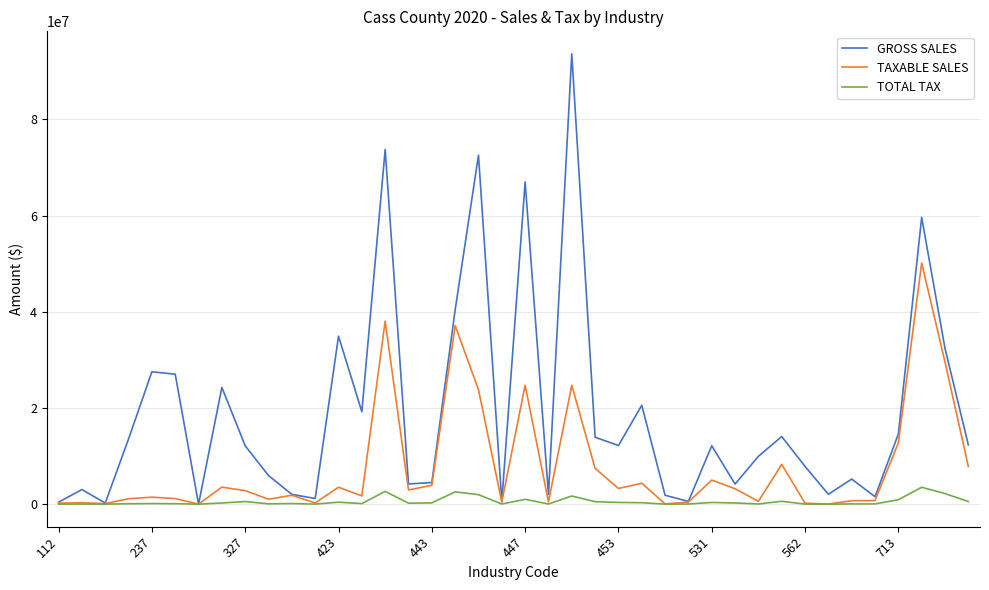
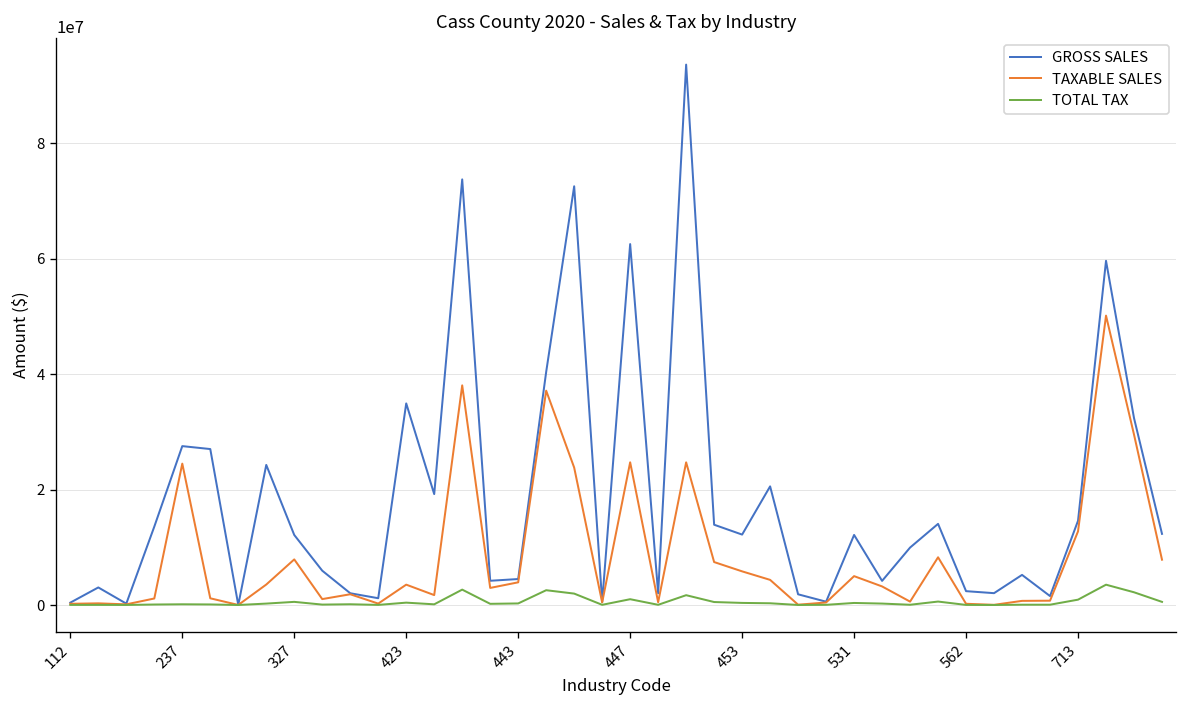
  {
    "GROSS SALES": {
      "237": 28000000,
      "327": 12000000,
      "423": 35000000,
      "443": 4000000,
-     "447": 67000000,
+     "447": 63000000,
      "453": 12000000,
      "531": 12000000,
-     "562": 8000000,
+     "562": 2000000,
      "713": 15000000
    },
    "TAXABLE SALES": {
-     "237": 1000000,
-     "327": 3000000,
+     "237": 24000000,
+     "327": 8000000,
      "423": 4000000,
      "443": 4000000,
      "447": 25000000,
-     "453": 3000000,
+     "453": 6000000,
      "531": 5000000,
      "713": 13000000
    },
    "TOTAL TAX": {
      "237": 0,
      "327": 1000000,
      "423": 0,
      "443": 0,
      "447": 1000000,
      "453": 0,
      "531": 0,
      "713": 1000000
    }
  }
